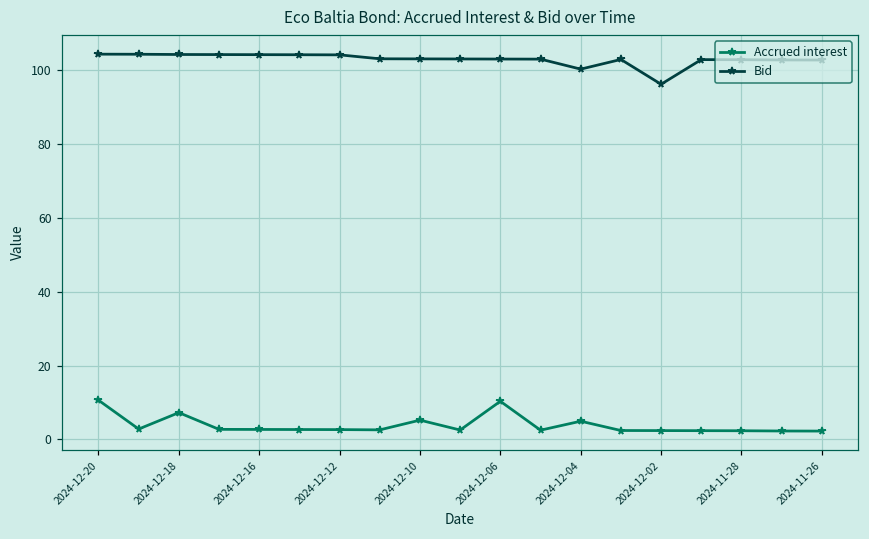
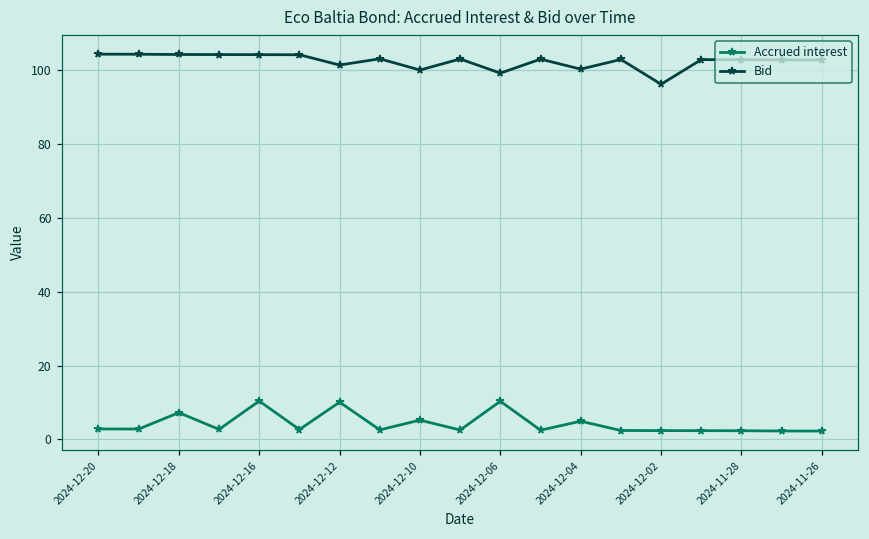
  {
    "Accrued interest": {
-     "2024-12-20": 11,
+     "2024-12-20": 3,
      "2024-12-18": 7,
-     "2024-12-16": 3,
-     "2024-12-12": 3,
+     "2024-12-16": 10,
+     "2024-12-12": 10,
      "2024-12-10": 5,
      "2024-12-06": 10,
      "2024-12-04": 5,
      "2024-12-02": 2,
      "2024-11-28": 2,
      "2024-11-26": 2
    },
    "Bid": {
      "2024-12-20": 104,
      "2024-12-18": 104,
      "2024-12-16": 104,
-     "2024-12-12": 104,
-     "2024-12-10": 103,
-     "2024-12-06": 103,
+     "2024-12-12": 101,
+     "2024-12-10": 100,
+     "2024-12-06": 99,
      "2024-12-04": 100,
      "2024-12-02": 96
    }
  }
